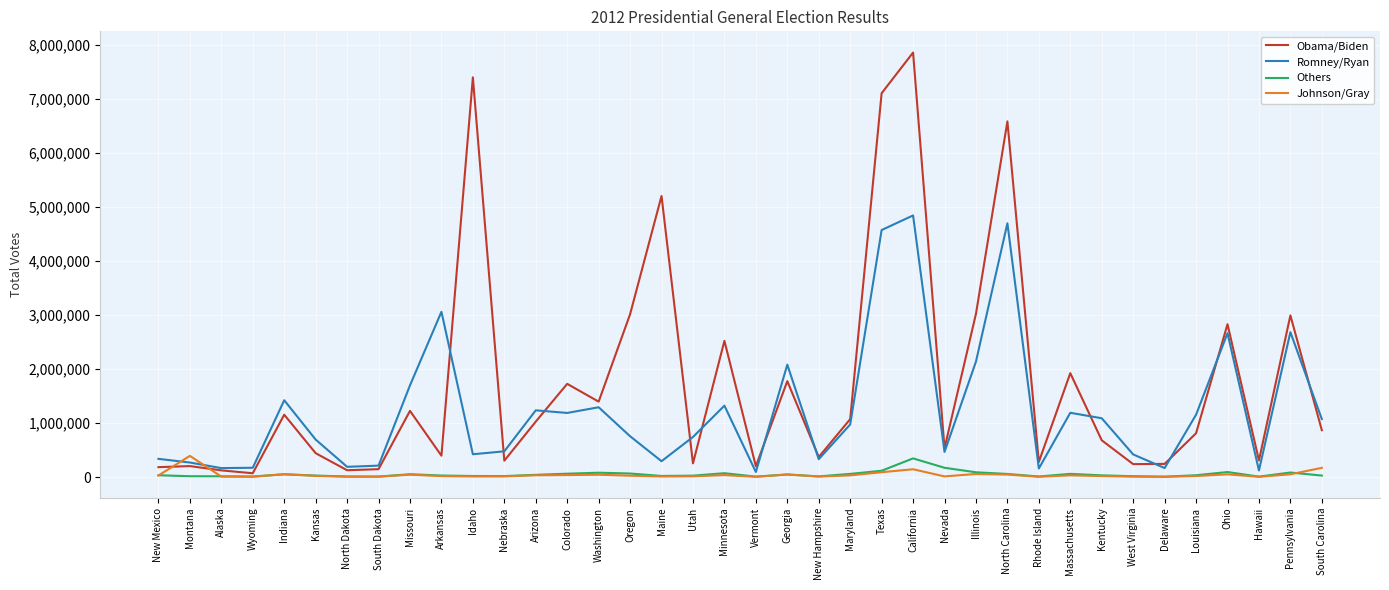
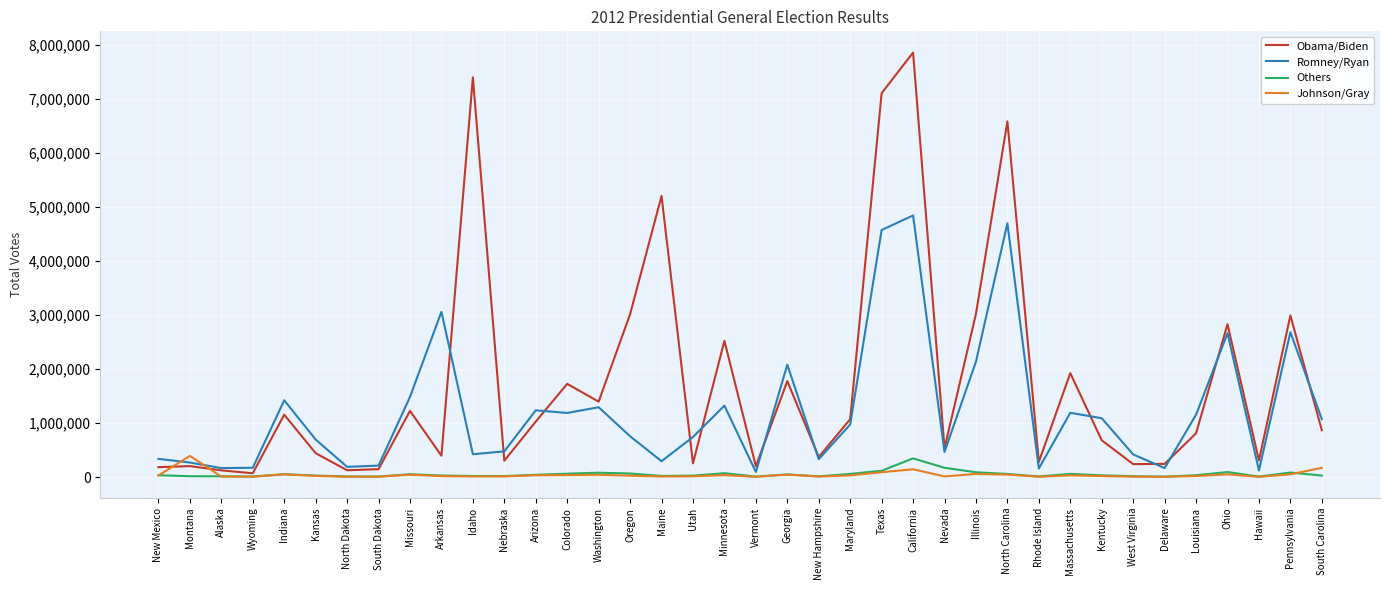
  {
    "Obama/Biden": {
      "New Mexico": "200,000",
      "Montana": "200,000",
      "Wyoming": "100,000",
      "Indiana": "1,200,000",
      "Kansas": "400,000",
      "North Dakota": "100,000",
      "South Dakota": "100,000",
      "Missouri": "1,200,000",
      "Arkansas": "400,000",
      "Idaho": "7,400,000",
      "Nebraska": "300,000",
      "Arizona": "1,000,000",
      "Colorado": "1,700,000",
      "Washington": "1,400,000",
      "Oregon": "3,000,000",
      "Maine": "5,200,000",
      "Utah": "300,000",
      "Minnesota": "2,500,000",
      "Vermont": "200,000",
      "Georgia": "1,800,000",
      "Maryland": "1,100,000",
      "Texas": "7,100,000",
      "California": "7,900,000",
      "Nevada": "500,000",
      "Illinois": "3,000,000",
      "North Carolina": "6,600,000",
      "Rhode Island": "300,000",
      "Massachusetts": "1,900,000",
      "Kentucky": "700,000",
      "West Virginia": "200,000",
      "Delaware": "200,000",
      "Louisiana": "800,000",
      "Ohio": "2,800,000",
      "Hawaii": "300,000",
      "Pennsylvania": "3,000,000",
      "South Carolina": "900,000"
    },
    "Romney/Ryan": {
      "New Mexico": "300,000",
      "Montana": "300,000",
      "Wyoming": "200,000",
      "Indiana": "1,400,000",
      "Kansas": "700,000",
      "North Dakota": "200,000",
      "South Dakota": "200,000",
-     "Missouri": "1,700,000",
+     "Missouri": "1,500,000",
      "Arkansas": "3,100,000",
      "Idaho": "400,000",
      "Nebraska": "500,000",
      "Arizona": "1,200,000",
      "Colorado": "1,200,000",
      "Washington": "1,300,000",
      "Oregon": "800,000",
      "Maine": "300,000",
      "Utah": "700,000",
      "Minnesota": "1,300,000",
      "Vermont": "100,000",
      "Georgia": "2,100,000",
      "Maryland": "1,000,000",
      "Texas": "4,600,000",
      "California": "4,800,000",
      "Nevada": "500,000",
      "Illinois": "2,100,000",
      "North Carolina": "4,700,000",
      "Rhode Island": "200,000",
      "Massachusetts": "1,200,000",
      "Kentucky": "1,100,000",
      "West Virginia": "400,000",
      "Delaware": "200,000",
      "Louisiana": "1,200,000",
      "Ohio": "2,700,000",
      "Hawaii": "100,000",
      "Pennsylvania": "2,700,000",
      "South Carolina": "1,100,000"
    },
    "Others": {
      "Montana": "0",
      "California": "300,000",
      "Nevada": "200,000",
      "South Carolina": "0"
    },
    "Johnson/Gray": {
      "Montana": "400,000",
      "California": "100,000",
      "Nevada": "0",
      "South Carolina": "200,000"
    }
  }
